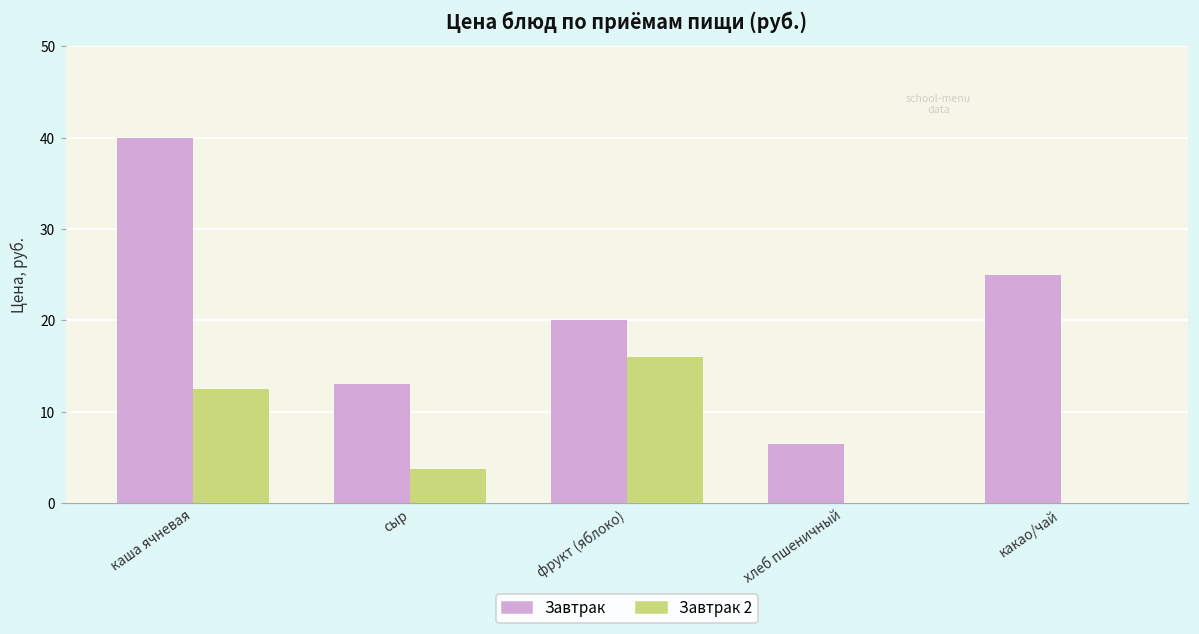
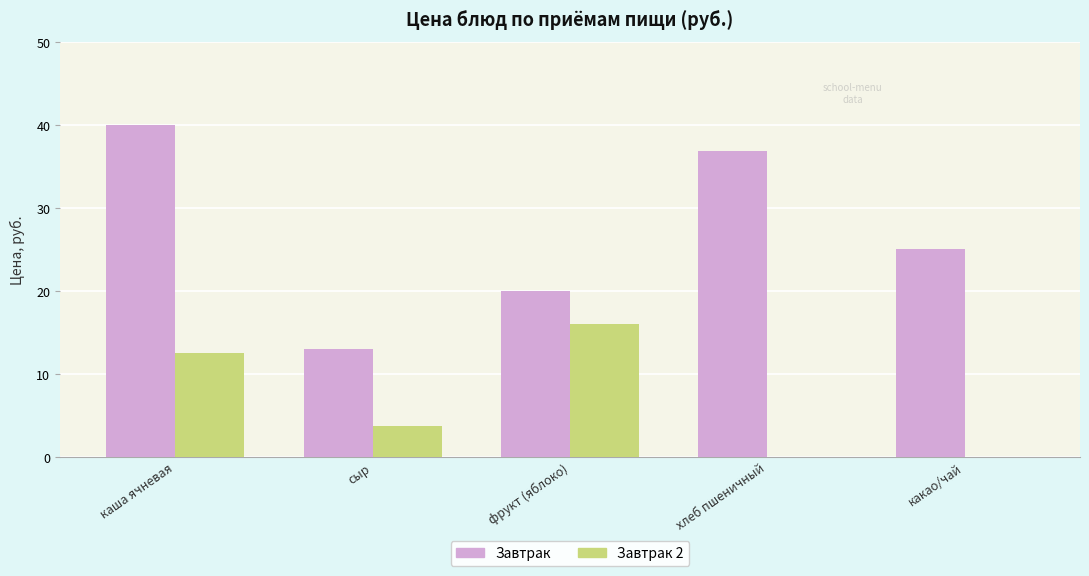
  {
    "Завтрак": {
      "каша ячневая": 40,
      "сыр": 13,
      "фрукт (яблоко)": 20,
-     "хлеб пшеничный": 6,
+     "хлеб пшеничный": 37,
      "какао/чай": 25
    },
    "Завтрак 2": {
      "каша ячневая": 12,
      "сыр": 4,
      "фрукт (яблоко)": 16,
      "хлеб пшеничный": 0,
      "какао/чай": 0
    }
  }
